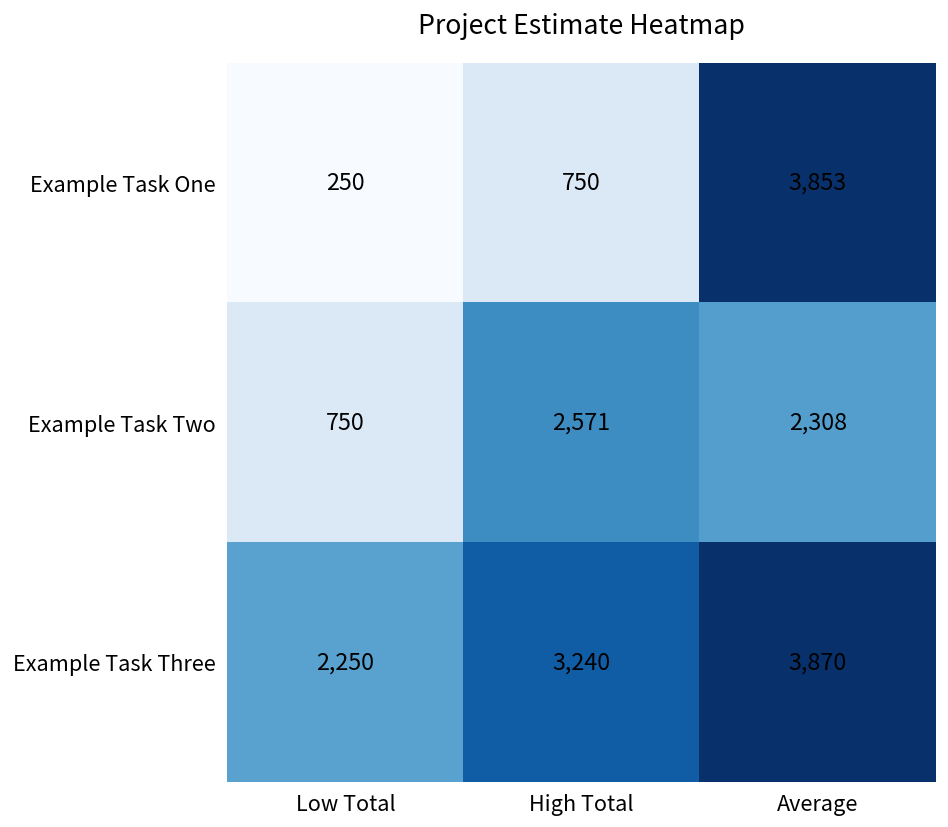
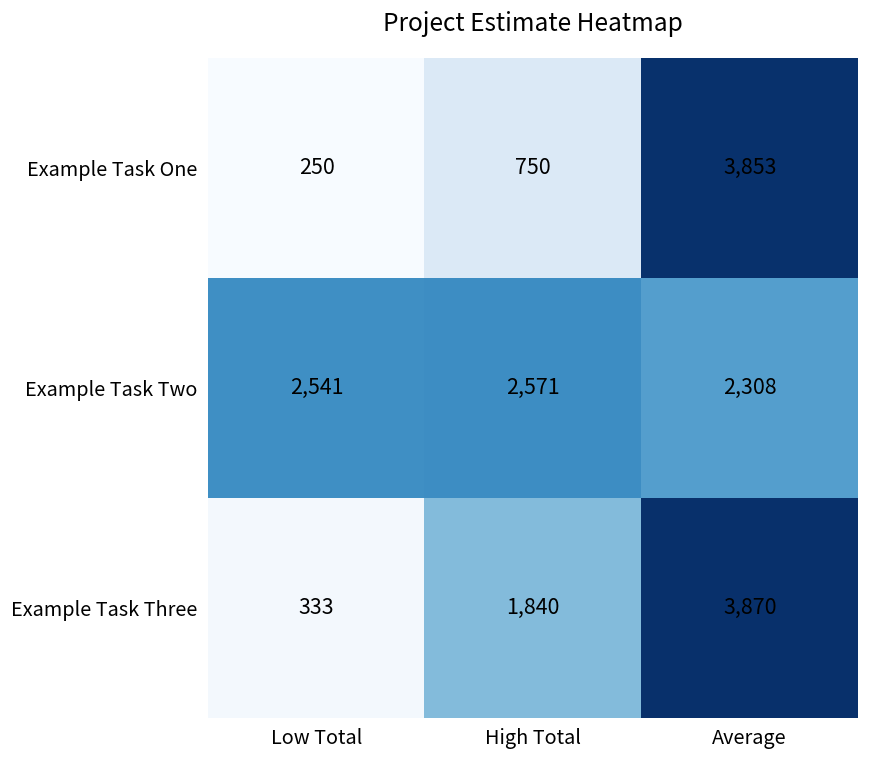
  {
    "Example Task One": {
      "Low Total": "250",
      "High Total": "750",
      "Average": "3,853"
    },
    "Example Task Two": {
-     "Low Total": "750",
+     "Low Total": "2,541",
      "High Total": "2,571",
      "Average": "2,308"
    },
    "Example Task Three": {
-     "Low Total": "2,250",
-     "High Total": "3,240",
+     "Low Total": "333",
+     "High Total": "1,840",
      "Average": "3,870"
    }
  }
